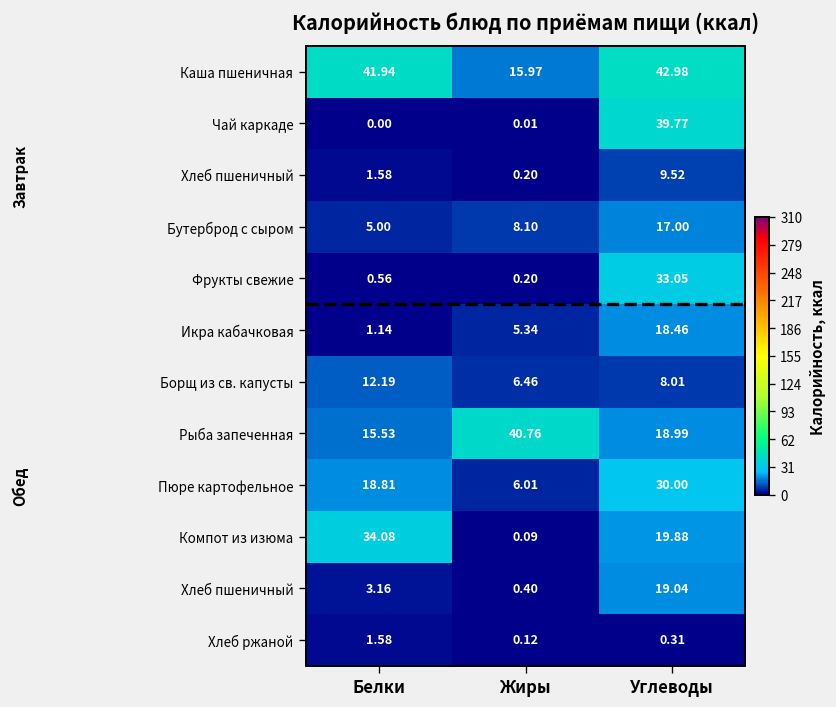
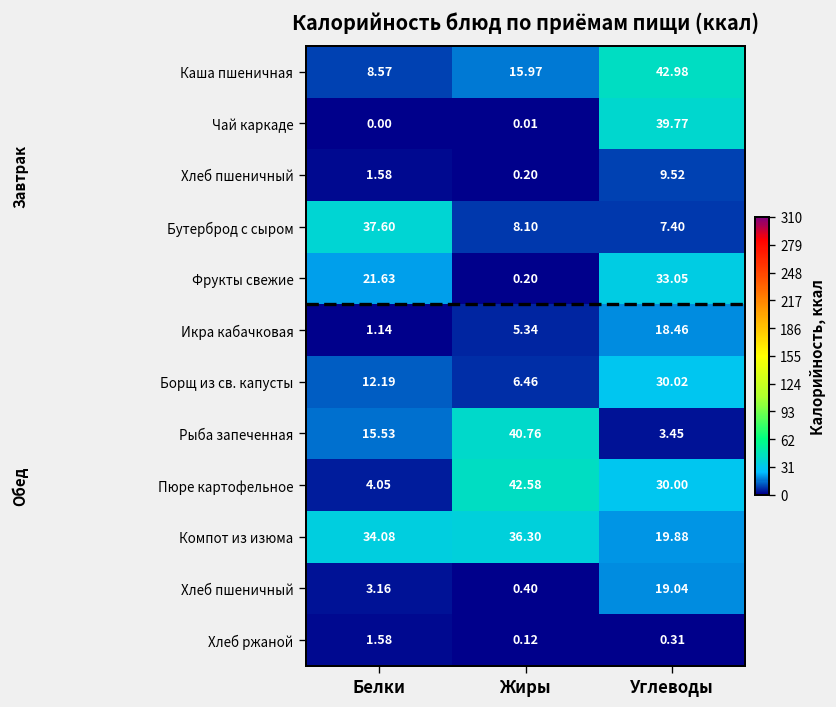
  {
    "Каша пшеничная": {
-     "Белки": 41.94,
+     "Белки": 8.57,
      "Жиры": 15.97,
      "Углеводы": 42.98
    },
    "Чай каркаде": {
      "Белки": 0.00,
      "Жиры": 0.01,
      "Углеводы": 39.77
    },
    "Бутерброд с сыром": {
-     "Белки": 5.00,
+     "Белки": 37.60,
      "Жиры": 8.10,
-     "Углеводы": 17.00
+     "Углеводы": 7.40
    },
    "Фрукты свежие": {
-     "Белки": 0.56,
+     "Белки": 21.63,
      "Жиры": 0.20,
      "Углеводы": 33.05
    },
    "Икра кабачковая": {
      "Белки": 1.14,
      "Жиры": 5.34,
      "Углеводы": 18.46
    },
    "Борщ из св. капусты": {
      "Белки": 12.19,
      "Жиры": 6.46,
-     "Углеводы": 8.01
+     "Углеводы": 30.02
    },
    "Рыба запеченная": {
      "Белки": 15.53,
      "Жиры": 40.76,
-     "Углеводы": 18.99
+     "Углеводы": 3.45
    },
    "Пюре картофельное": {
-     "Белки": 18.81,
-     "Жиры": 6.01,
+     "Белки": 4.05,
+     "Жиры": 42.58,
      "Углеводы": 30.00
    },
    "Компот из изюма": {
      "Белки": 34.08,
-     "Жиры": 0.09,
+     "Жиры": 36.30,
      "Углеводы": 19.88
    },
    "Хлеб ржаной": {
      "Белки": 1.58,
      "Жиры": 0.12,
      "Углеводы": 0.31
    }
  }
